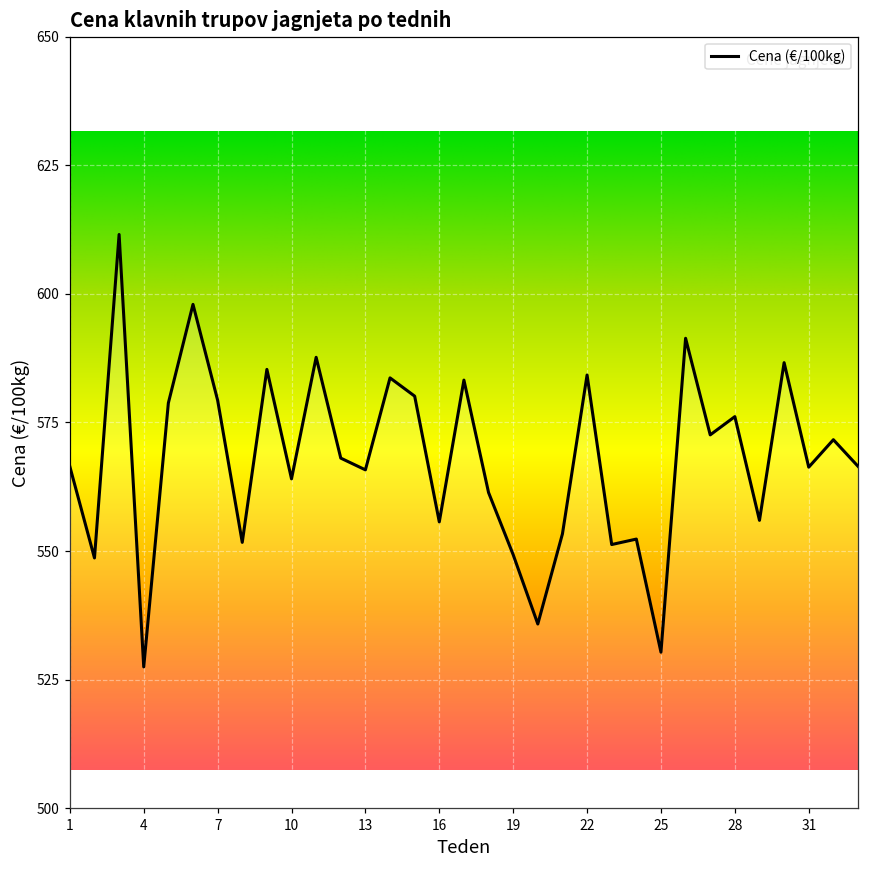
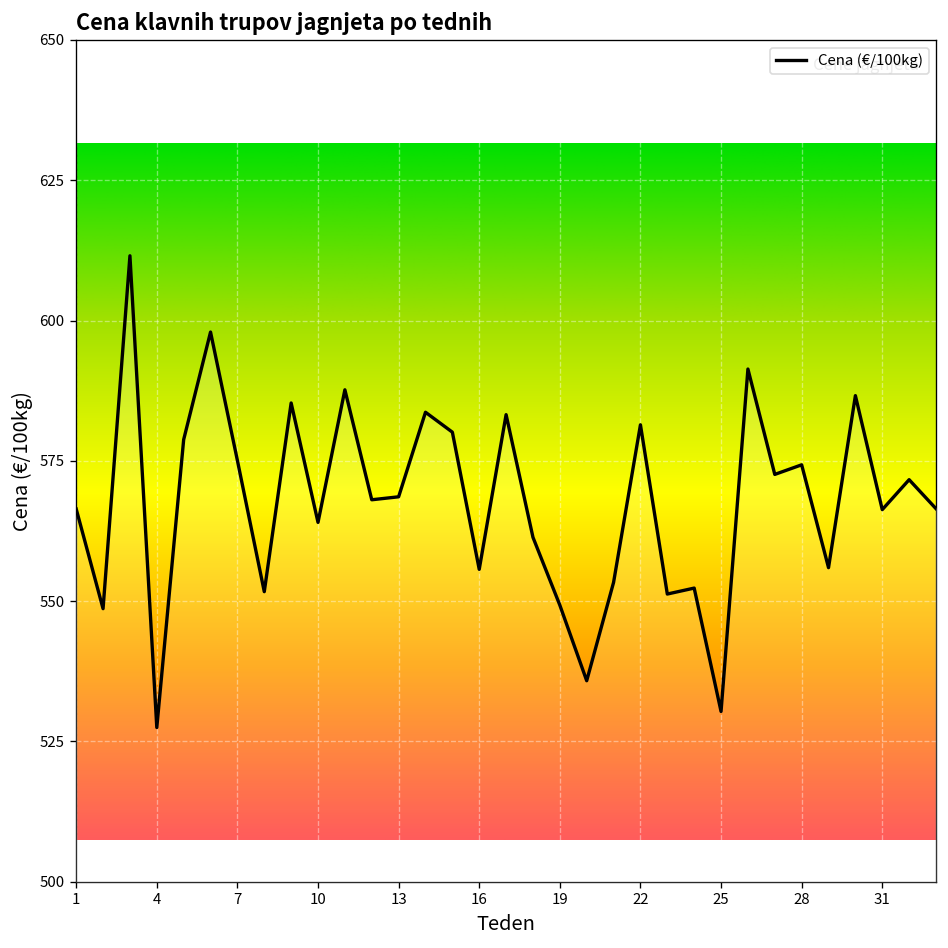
  {
    "1": 566,
    "4": 527,
-   "7": 579,
+   "7": 575,
    "10": 564,
-   "13": 566,
+   "13": 569,
    "16": 556,
    "19": 549,
-   "22": 584,
+   "22": 581,
    "25": 530,
-   "28": 576,
+   "28": 574,
    "31": 566
  }
